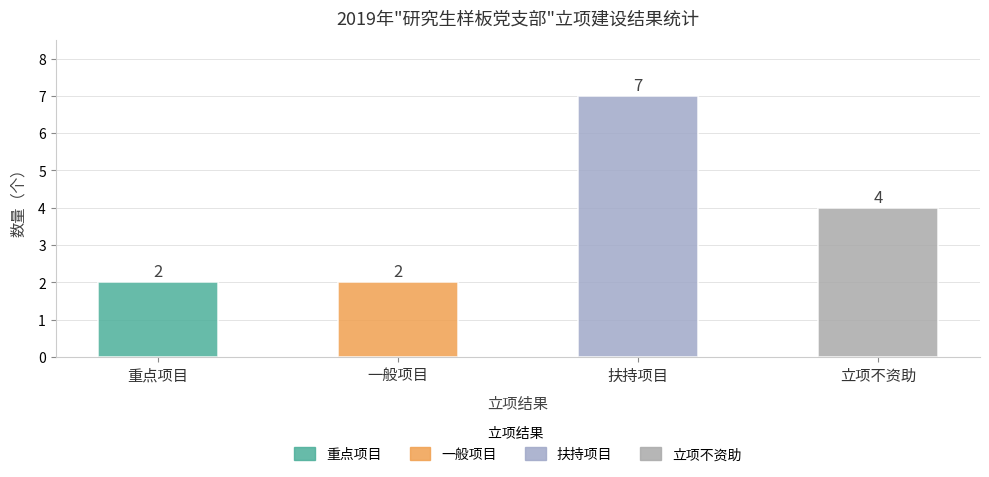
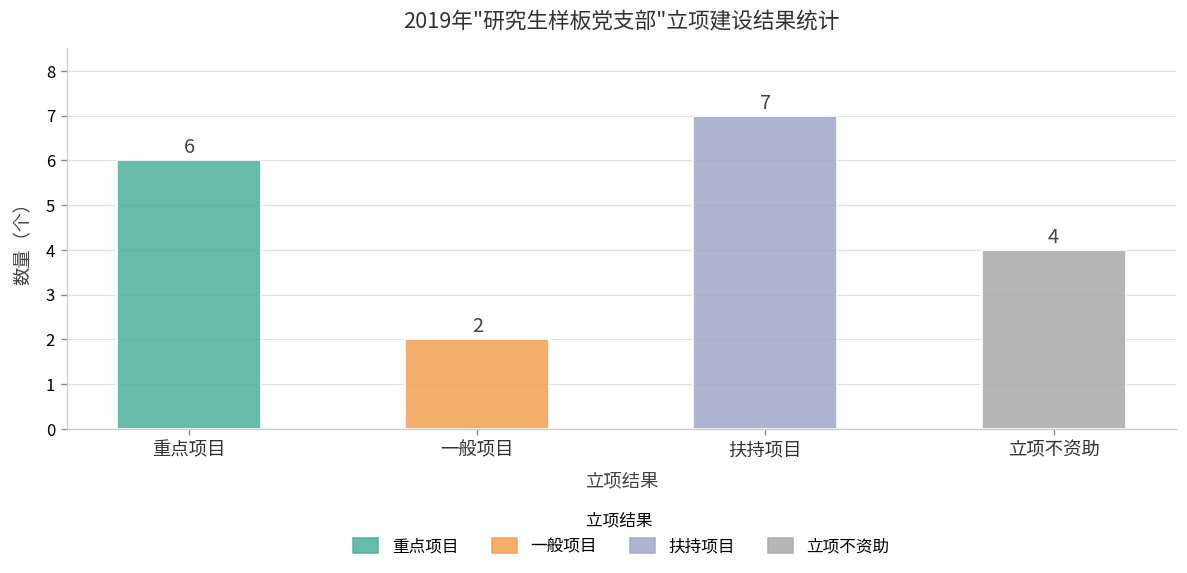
  {
-   "重点项目": 2,
+   "重点项目": 6,
    "一般项目": 2,
    "扶持项目": 7,
    "立项不资助": 4
  }
